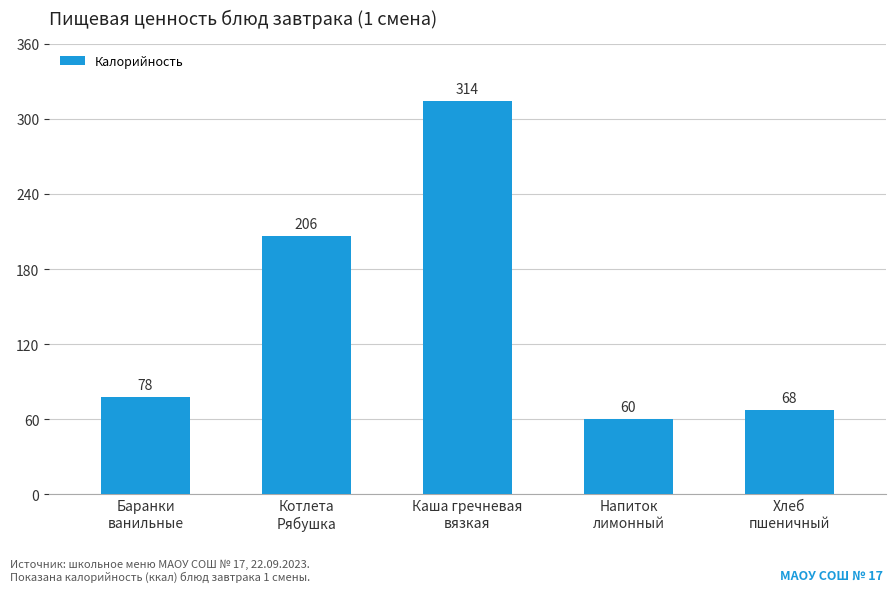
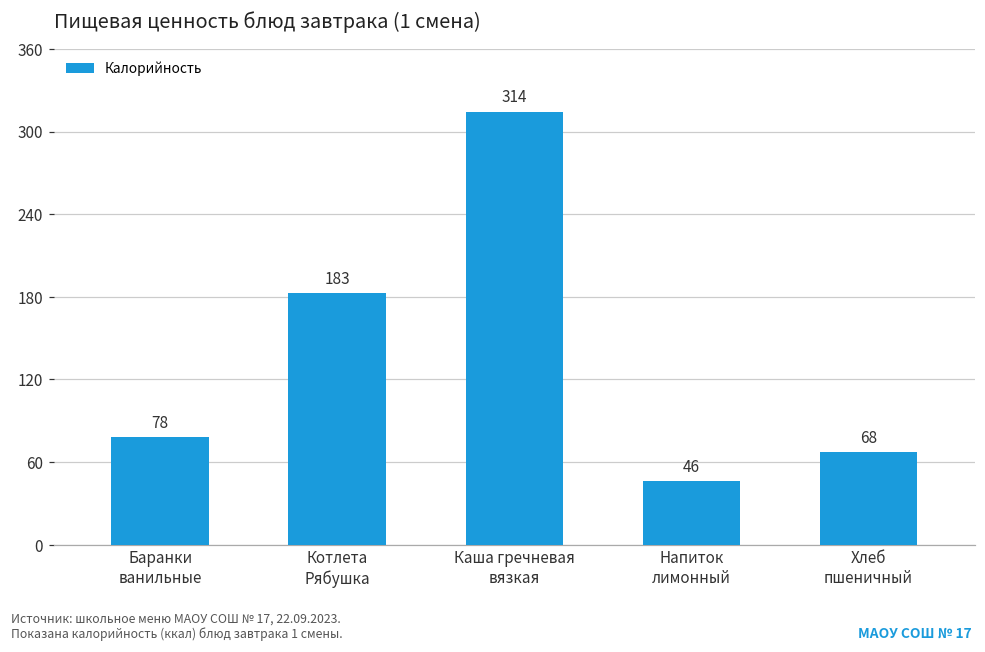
  {
    "Баранки ванильные": 78,
-   "Котлета Рябушка": 206,
+   "Котлета Рябушка": 183,
    "Каша гречневая вязкая": 314,
-   "Напиток лимонный": 60,
+   "Напиток лимонный": 46,
    "Хлеб пшеничный": 68
  }
